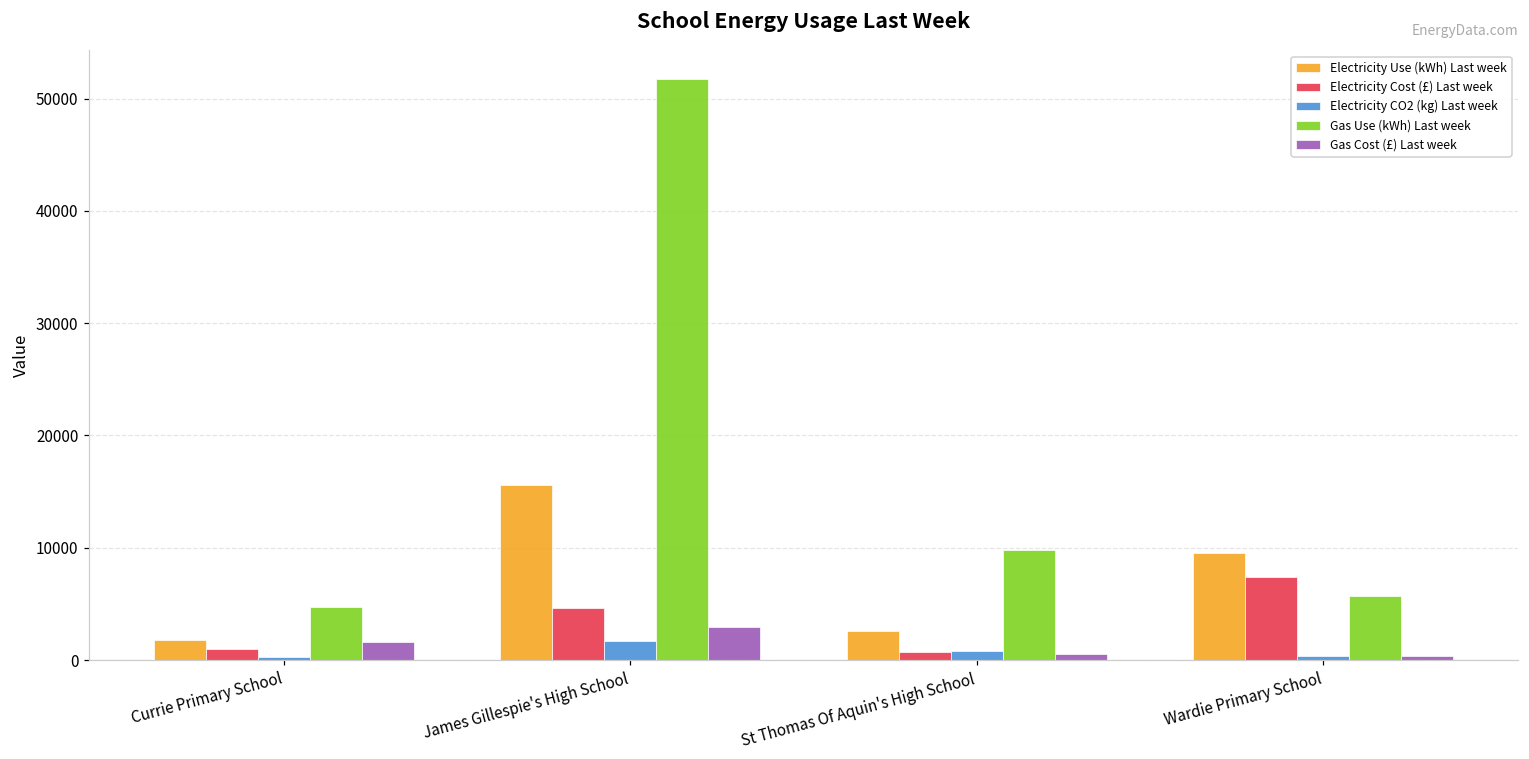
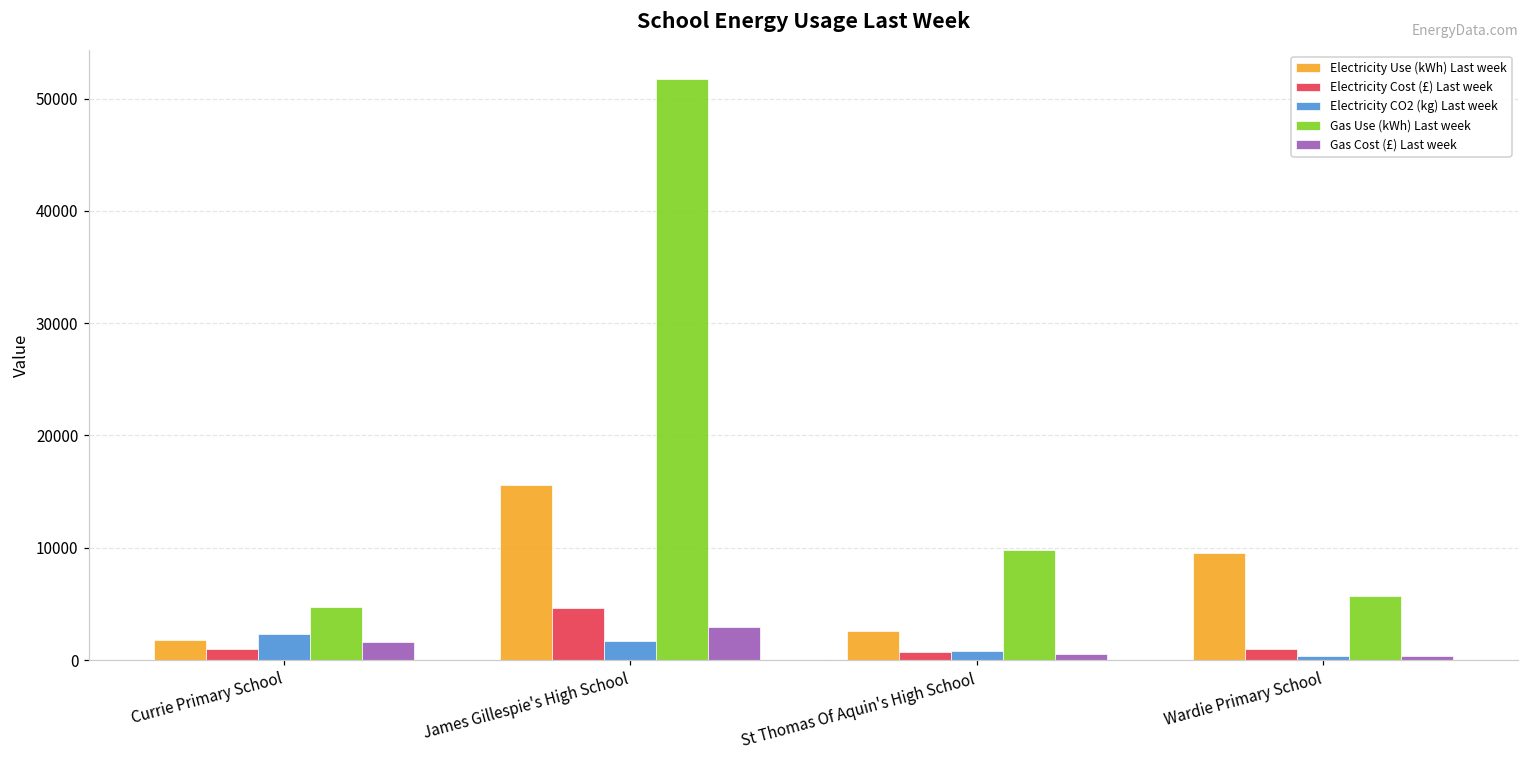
  {
    "Electricity Use (kWh) Last week": {
      "Currie Primary School": 1800,
      "James Gillespie's High School": 15600,
      "St Thomas Of Aquin's High School": 2600,
      "Wardie Primary School": 9500
    },
    "Electricity Cost (£) Last week": {
      "Currie Primary School": 1000,
      "James Gillespie's High School": 4600,
      "St Thomas Of Aquin's High School": 700,
-     "Wardie Primary School": 7400
+     "Wardie Primary School": 1000
    },
    "Electricity CO2 (kg) Last week": {
-     "Currie Primary School": 300,
+     "Currie Primary School": 2300,
      "James Gillespie's High School": 1700,
      "St Thomas Of Aquin's High School": 800,
      "Wardie Primary School": 300
    },
    "Gas Use (kWh) Last week": {
      "Currie Primary School": 4700,
      "James Gillespie's High School": 51700,
      "St Thomas Of Aquin's High School": 9800,
      "Wardie Primary School": 5700
    },
    "Gas Cost (£) Last week": {
      "Currie Primary School": 1600,
      "James Gillespie's High School": 2900,
      "St Thomas Of Aquin's High School": 600,
      "Wardie Primary School": 300
    }
  }
